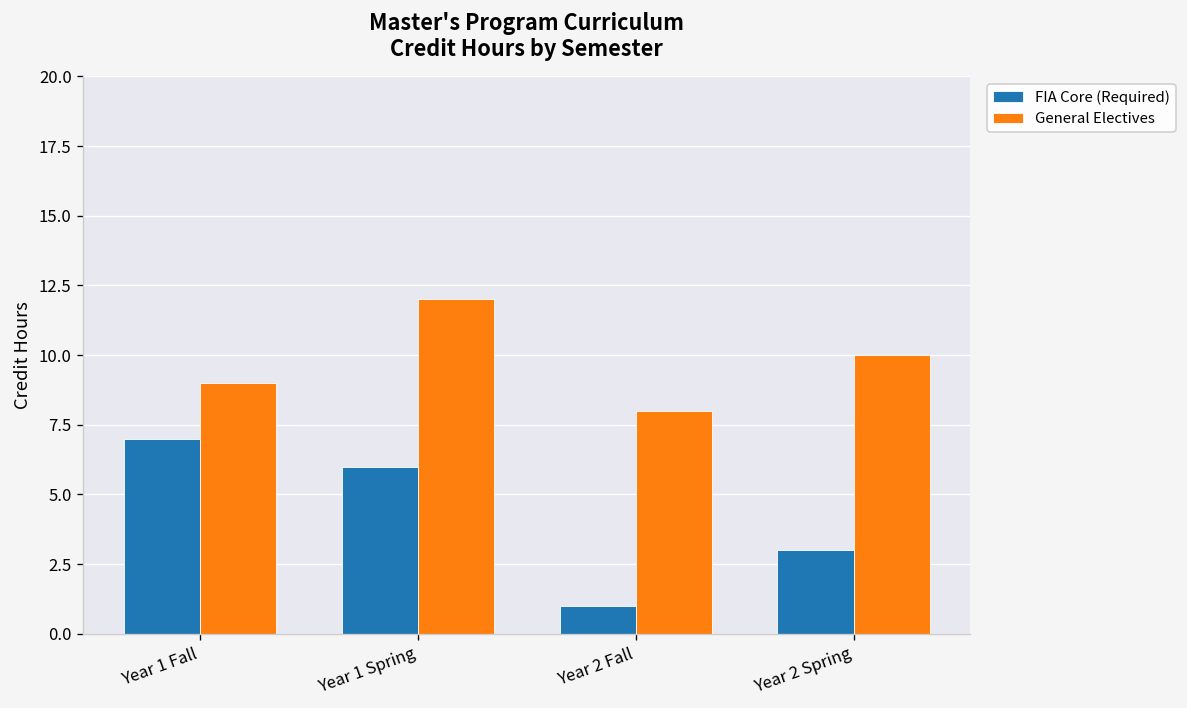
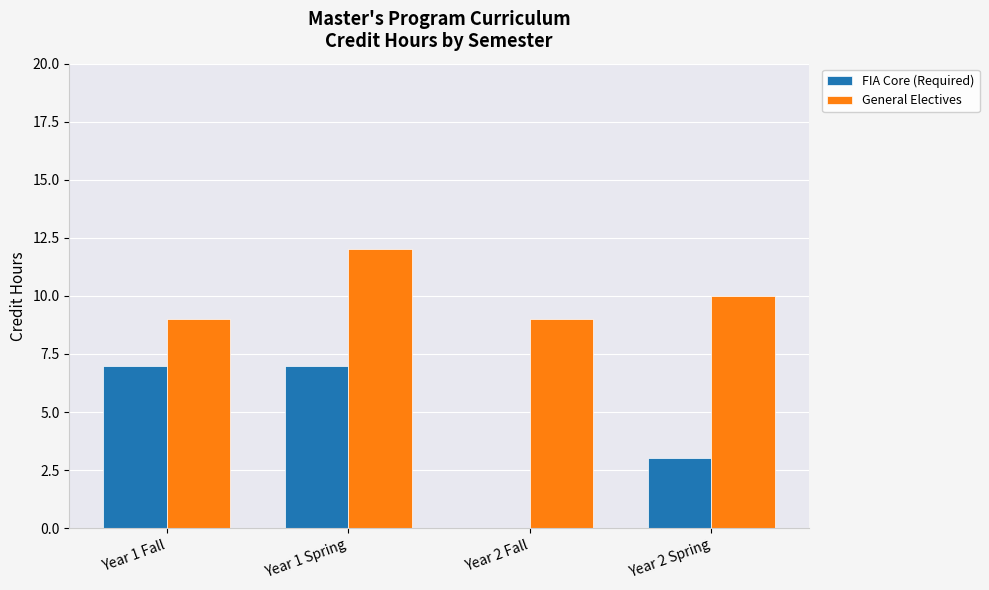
  {
    "FIA Core (Required)": {
      "Year 1 Fall": 7,
-     "Year 1 Spring": 6,
-     "Year 2 Fall": 1,
+     "Year 1 Spring": 7,
+     "Year 2 Fall": 0,
      "Year 2 Spring": 3
    },
    "General Electives": {
      "Year 1 Fall": 9,
      "Year 1 Spring": 12,
-     "Year 2 Fall": 8,
+     "Year 2 Fall": 9,
      "Year 2 Spring": 10
    }
  }
